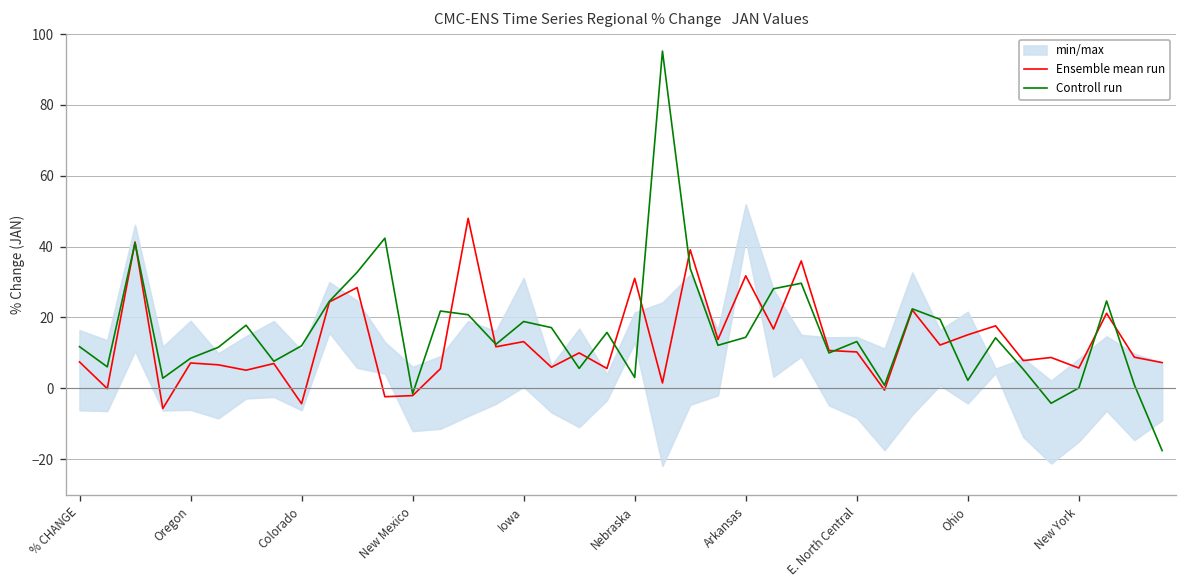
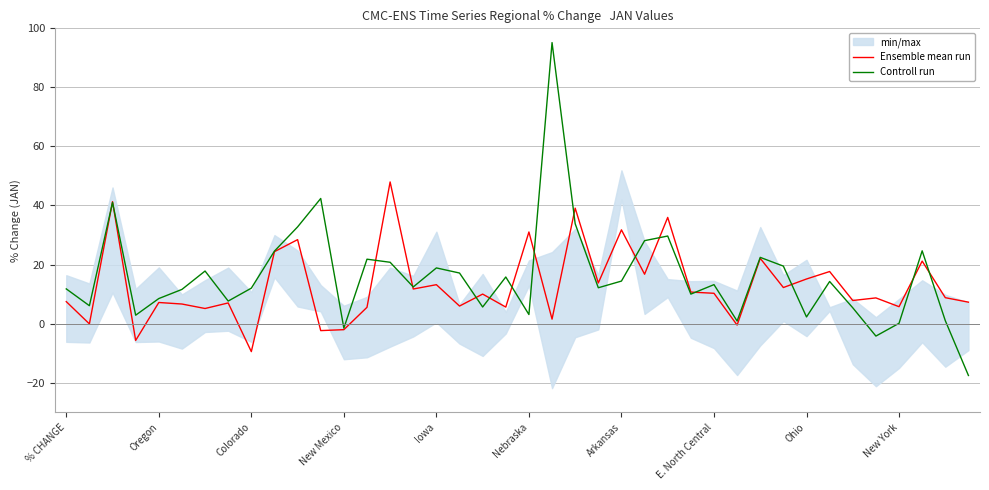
  {
    "Ensemble mean run": {
      "% CHANGE": 7,
      "Oregon": 7,
-     "Colorado": -4,
+     "Colorado": -10,
      "Iowa": 13,
      "Nebraska": 31,
      "Arkansas": 32,
      "E. North Central": 10,
      "Ohio": 15,
      "New York": 6
    },
    "Controll run": {
      "% CHANGE": 12,
      "Oregon": 8,
      "Colorado": 12,
      "Iowa": 19,
      "Nebraska": 3,
      "Arkansas": 14,
      "E. North Central": 13,
      "Ohio": 2,
      "New York": 0
    }
  }
